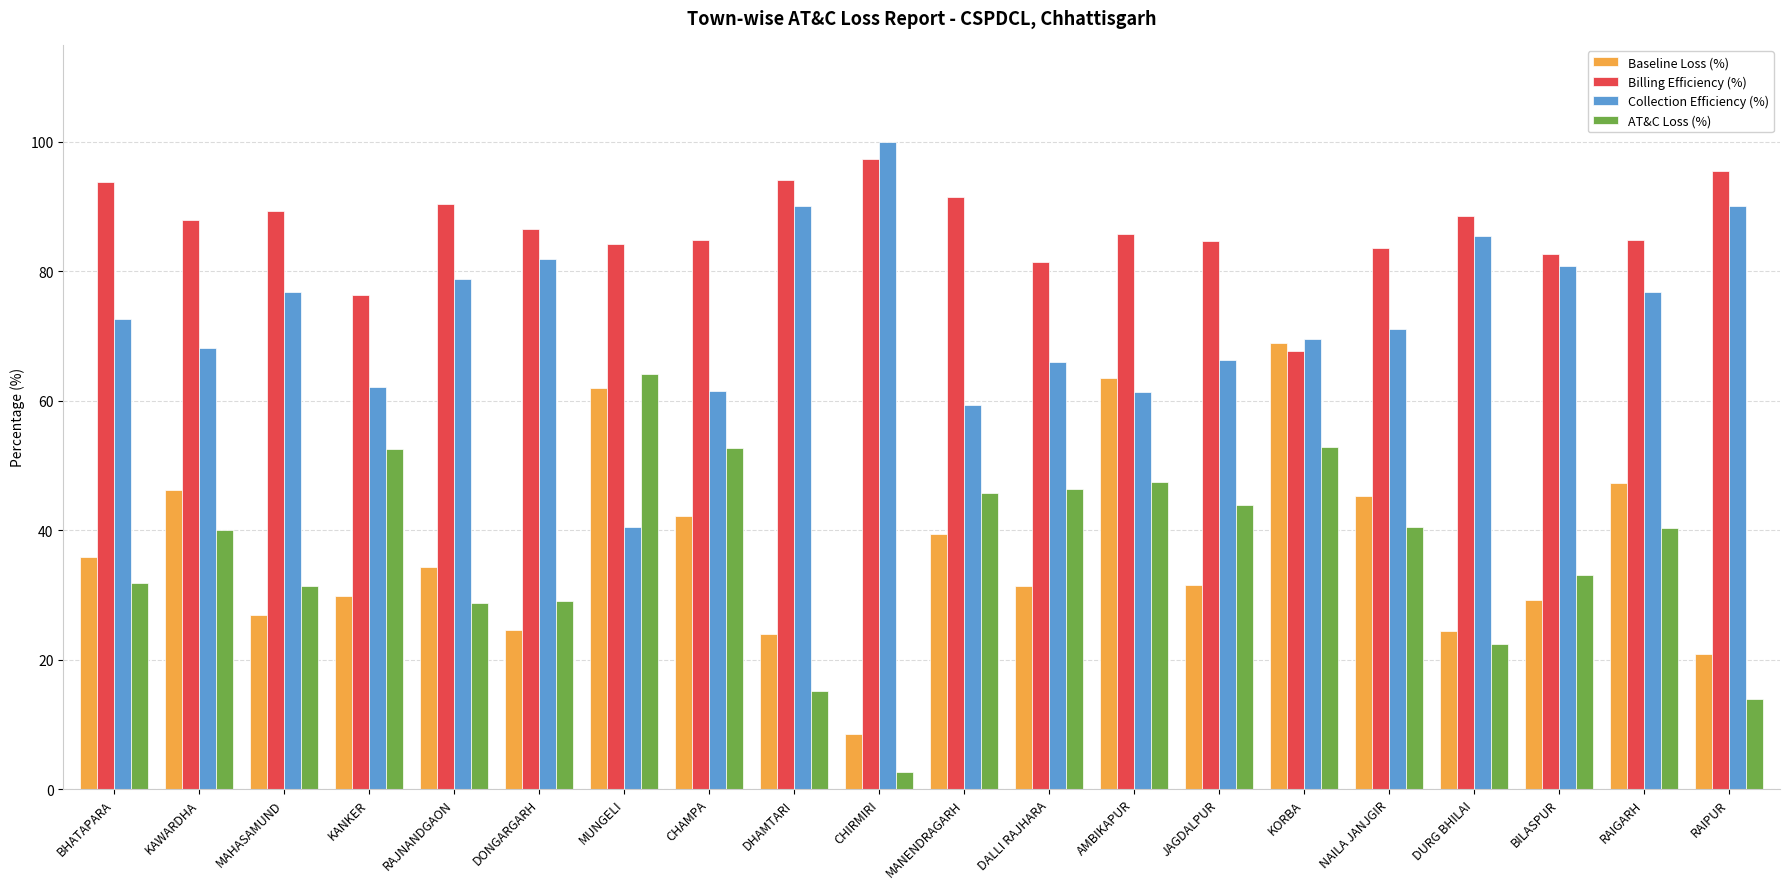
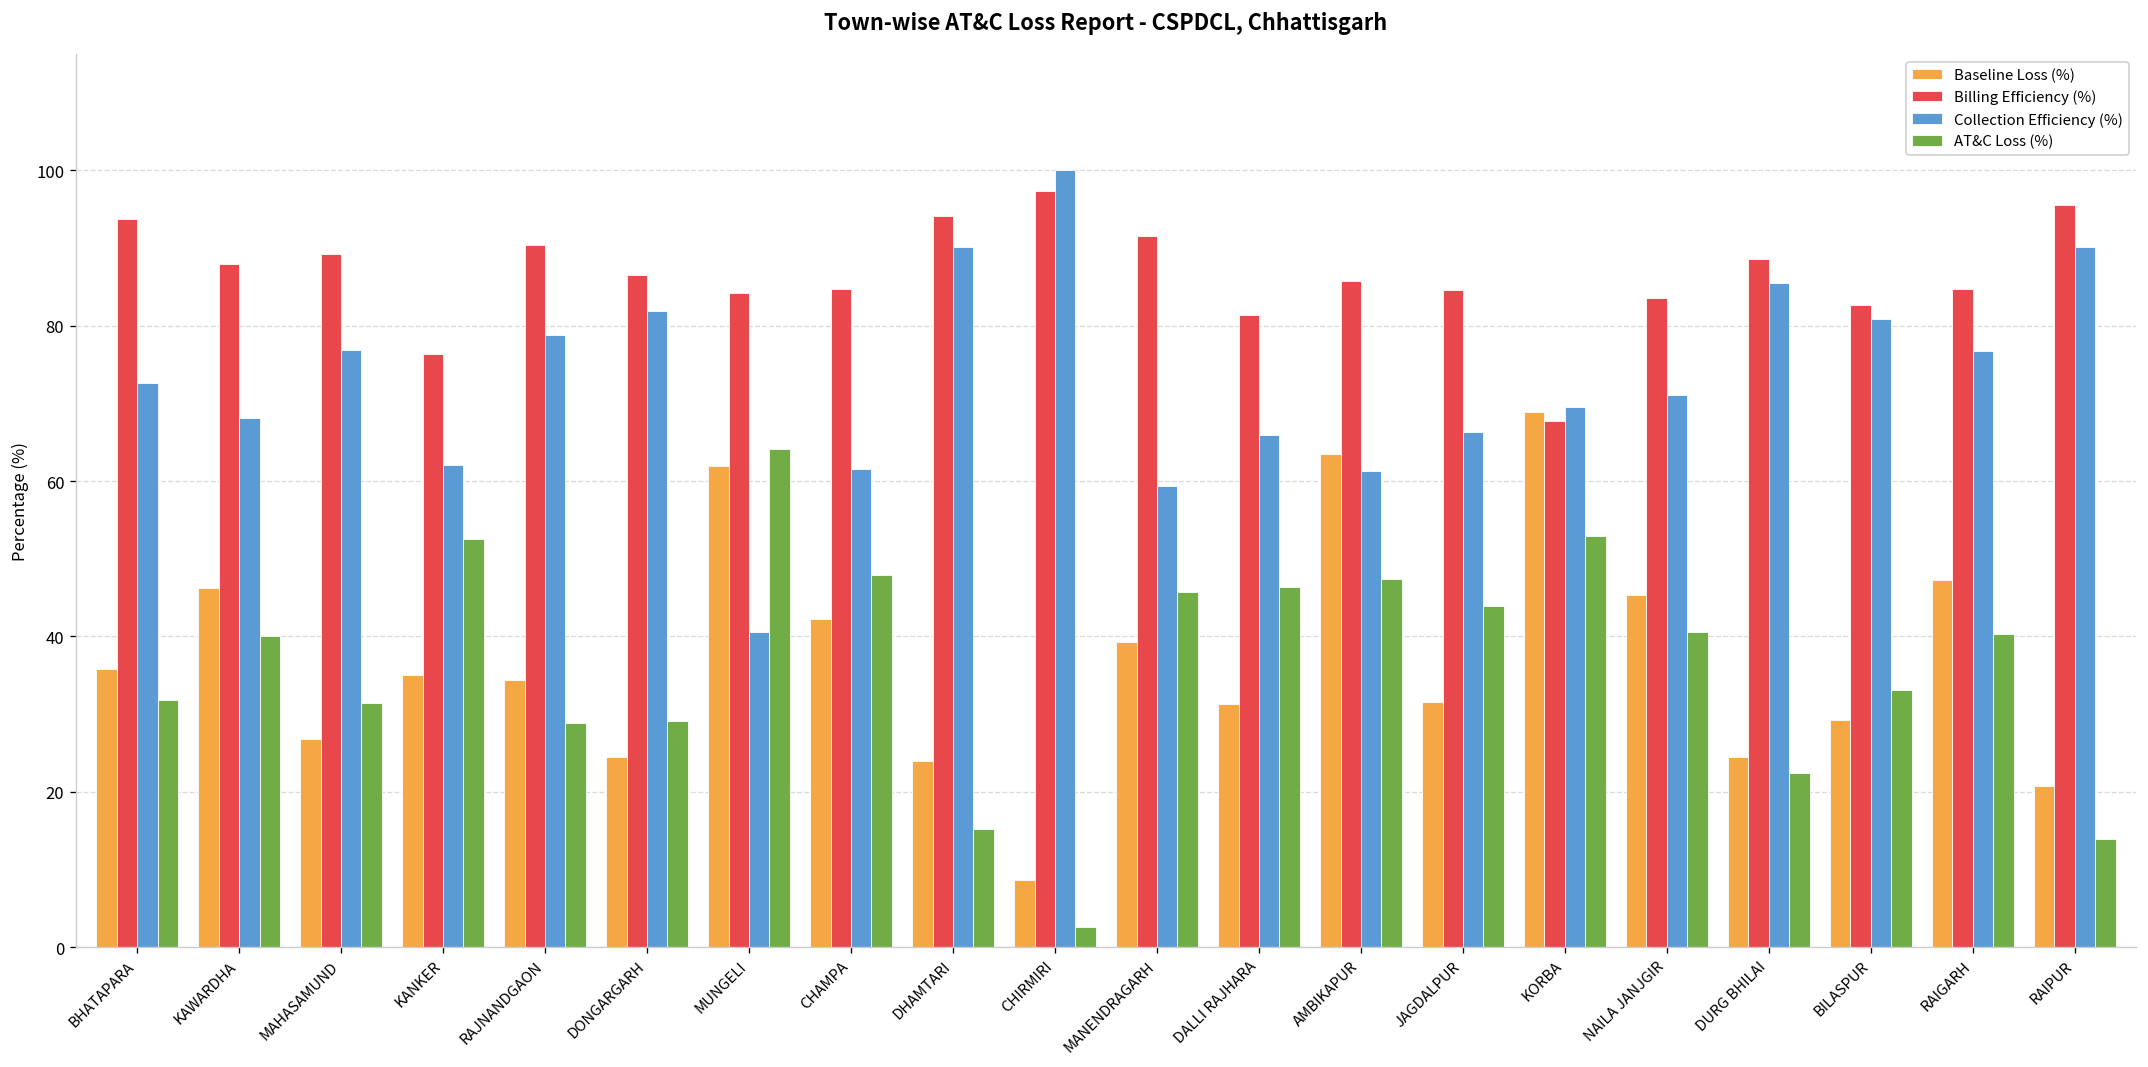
  {
    "Baseline Loss (%)": {
      "BHATAPARA": 36,
      "KAWARDHA": 46,
      "MAHASAMUND": 27,
-     "KANKER": 30,
+     "KANKER": 35,
      "RAJNANDGAON": 34,
      "DONGARGARH": 25,
      "MUNGELI": 62,
      "CHAMPA": 42,
      "DHAMTARI": 24,
      "CHIRMIRI": 9,
      "MANENDRAGARH": 39,
      "DALLI RAJHARA": 31,
      "AMBIKAPUR": 64,
      "JAGDALPUR": 32,
      "KORBA": 69,
      "NAILA JANJGIR": 45,
      "DURG BHILAI": 24,
      "BILASPUR": 29,
      "RAIGARH": 47,
      "RAIPUR": 21
    },
    "Billing Efficiency (%)": {
      "BHATAPARA": 94,
      "KAWARDHA": 88,
      "MAHASAMUND": 89,
      "KANKER": 76,
      "RAJNANDGAON": 90,
      "DONGARGARH": 87,
      "MUNGELI": 84,
      "CHAMPA": 85,
      "DHAMTARI": 94,
      "CHIRMIRI": 97,
      "MANENDRAGARH": 92,
      "DALLI RAJHARA": 81,
      "AMBIKAPUR": 86,
      "JAGDALPUR": 85,
      "KORBA": 68,
      "NAILA JANJGIR": 84,
      "DURG BHILAI": 89,
      "BILASPUR": 83,
      "RAIGARH": 85,
      "RAIPUR": 96
    },
    "Collection Efficiency (%)": {
      "BHATAPARA": 73,
      "KAWARDHA": 68,
      "MAHASAMUND": 77,
      "KANKER": 62,
      "RAJNANDGAON": 79,
      "DONGARGARH": 82,
      "MUNGELI": 41,
      "CHAMPA": 62,
      "DHAMTARI": 90,
      "CHIRMIRI": 100,
      "MANENDRAGARH": 59,
      "DALLI RAJHARA": 66,
      "AMBIKAPUR": 61,
      "JAGDALPUR": 66,
      "KORBA": 70,
      "NAILA JANJGIR": 71,
      "DURG BHILAI": 86,
      "BILASPUR": 81,
      "RAIGARH": 77,
      "RAIPUR": 90
    },
    "AT&C Loss (%)": {
      "BHATAPARA": 32,
      "KAWARDHA": 40,
      "MAHASAMUND": 31,
      "KANKER": 53,
      "RAJNANDGAON": 29,
      "DONGARGARH": 29,
      "MUNGELI": 64,
-     "CHAMPA": 53,
+     "CHAMPA": 48,
      "DHAMTARI": 15,
      "CHIRMIRI": 3,
      "MANENDRAGARH": 46,
      "DALLI RAJHARA": 46,
      "AMBIKAPUR": 47,
      "JAGDALPUR": 44,
      "KORBA": 53,
      "NAILA JANJGIR": 41,
      "DURG BHILAI": 22,
      "BILASPUR": 33,
      "RAIGARH": 40,
      "RAIPUR": 14
    }
  }
